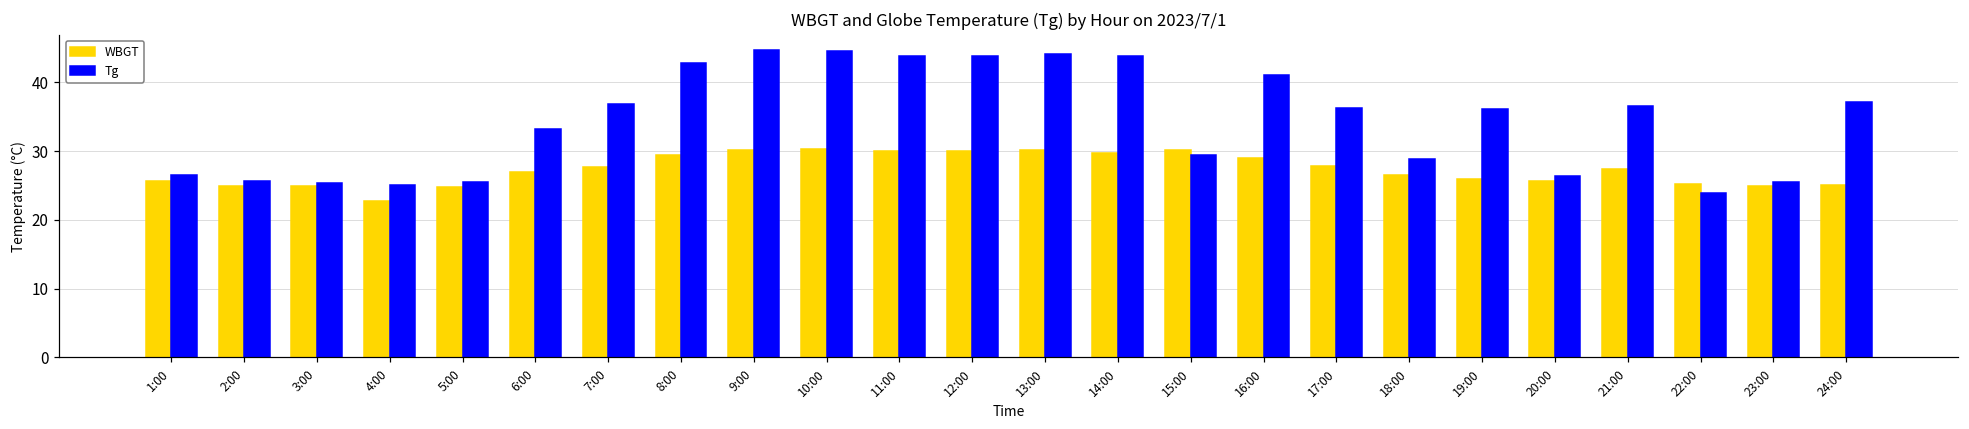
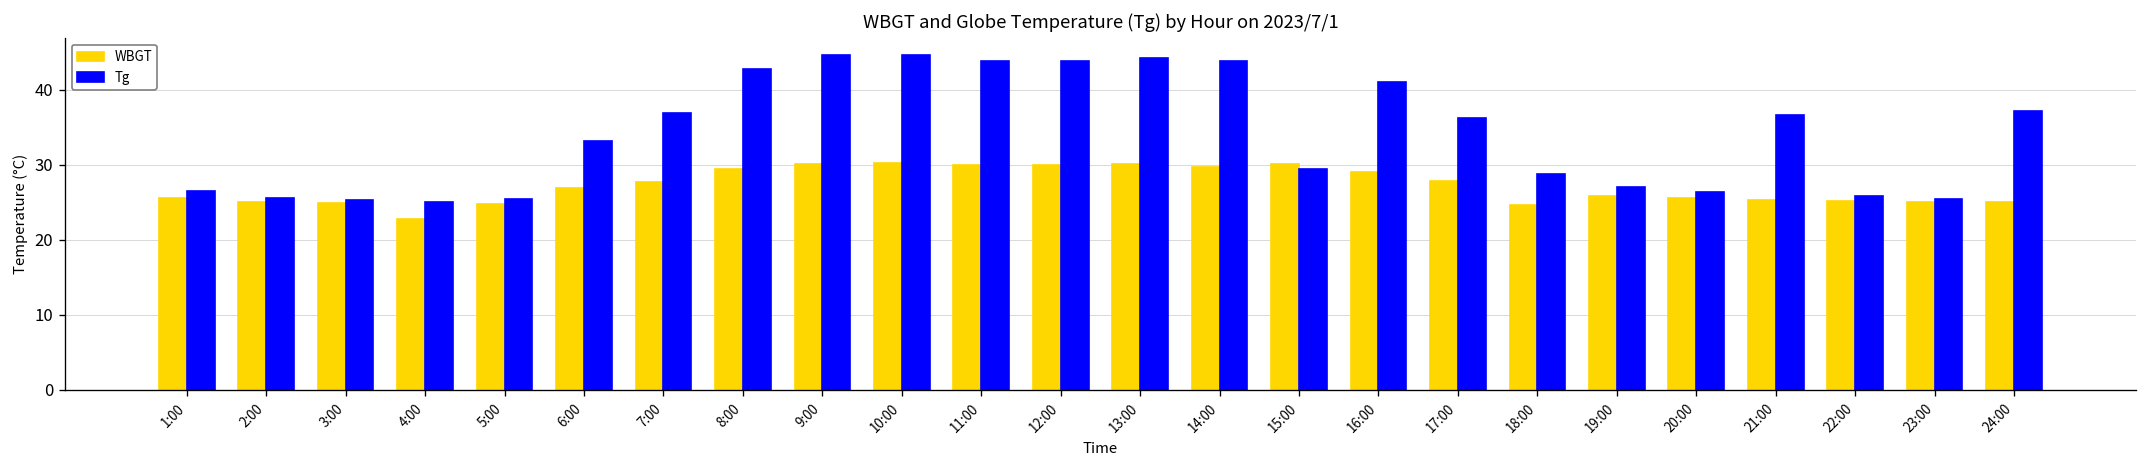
  {
    "WBGT": {
      "1:00": 26,
      "2:00": 25,
      "3:00": 25,
      "4:00": 23,
      "5:00": 25,
      "6:00": 27,
      "7:00": 28,
      "8:00": 30,
      "9:00": 30,
      "10:00": 30,
      "11:00": 30,
      "12:00": 30,
      "13:00": 30,
      "14:00": 30,
      "15:00": 30,
      "16:00": 29,
      "17:00": 28,
-     "18:00": 27,
+     "18:00": 25,
      "19:00": 26,
      "20:00": 26,
-     "21:00": 27,
+     "21:00": 25,
      "22:00": 25,
      "23:00": 25,
      "24:00": 25
    },
    "Tg": {
      "1:00": 27,
      "2:00": 26,
      "3:00": 25,
      "4:00": 25,
      "5:00": 26,
      "6:00": 33,
      "7:00": 37,
      "8:00": 43,
      "9:00": 45,
      "10:00": 45,
      "11:00": 44,
      "12:00": 44,
      "13:00": 44,
      "14:00": 44,
      "15:00": 30,
      "16:00": 41,
      "17:00": 36,
      "18:00": 29,
-     "19:00": 36,
+     "19:00": 27,
      "20:00": 26,
      "21:00": 37,
-     "22:00": 24,
+     "22:00": 26,
      "23:00": 26,
      "24:00": 37
    }
  }
